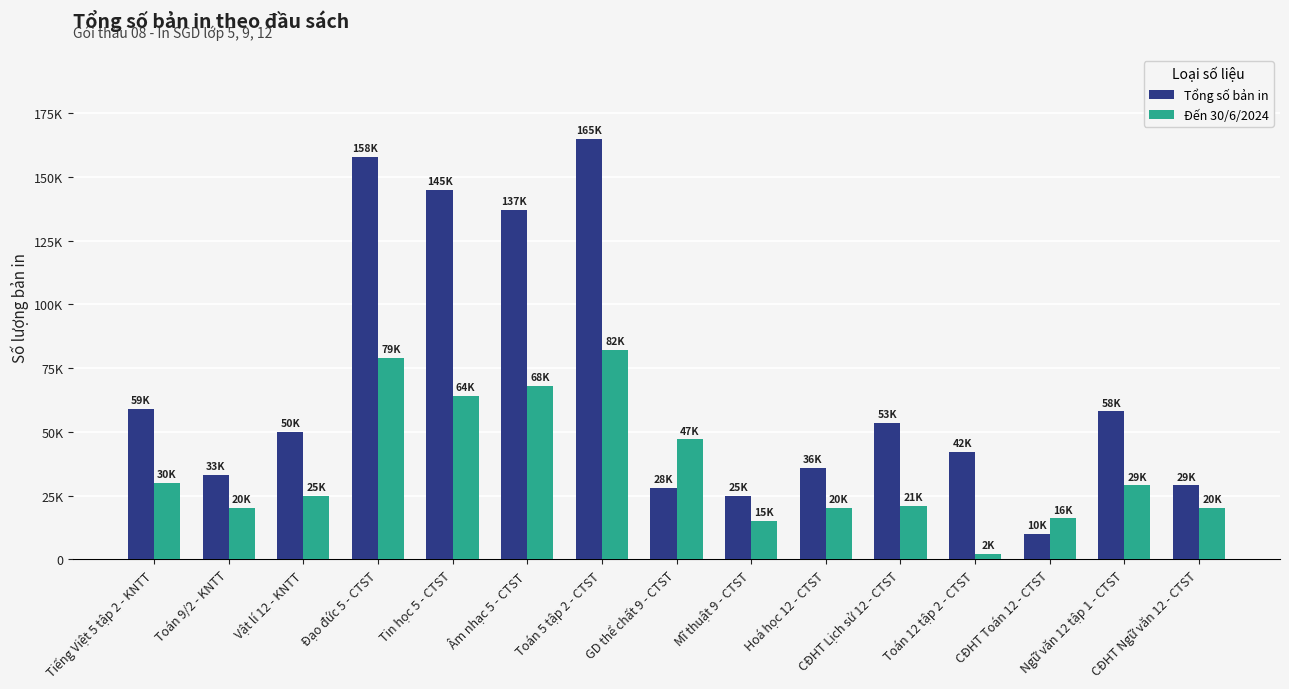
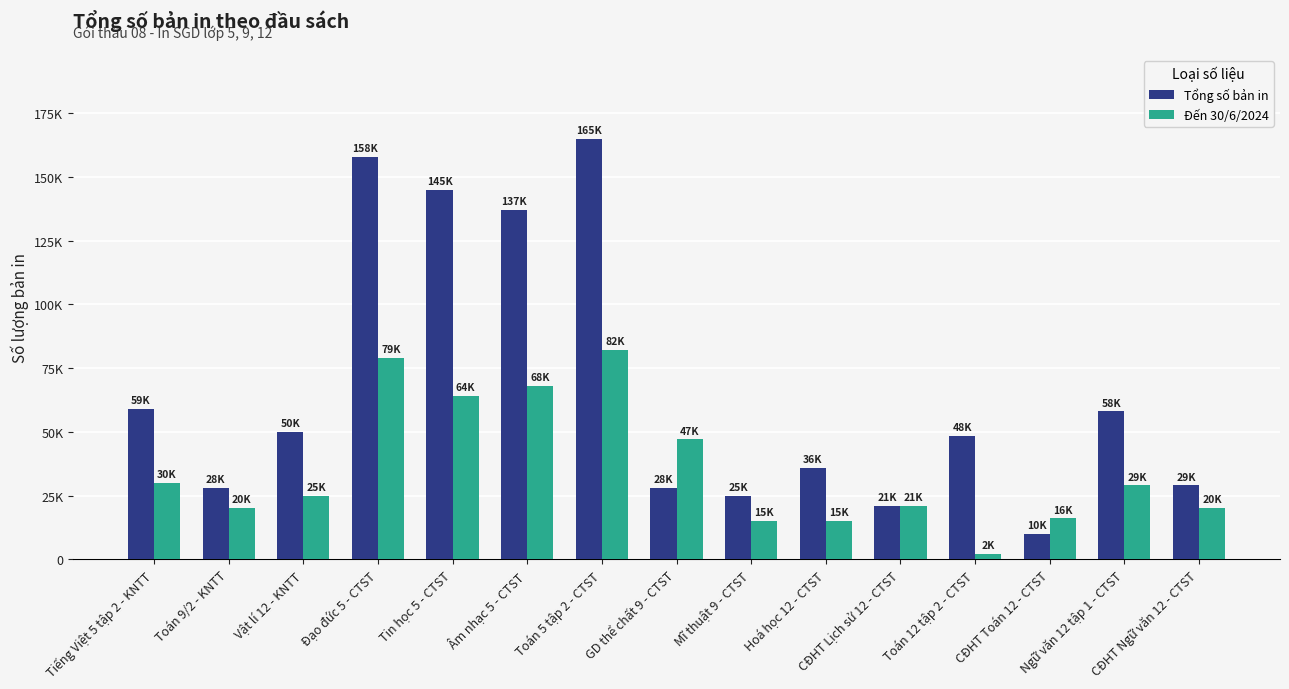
  {
    "Tổng số bản in": {
      "Tiếng Việt 5 tập 2 - KNTT": "59K",
-     "Toán 9/2 - KNTT": "33K",
+     "Toán 9/2 - KNTT": "28K",
      "Vật lí 12 - KNTT": "50K",
      "Đạo đức 5 - CTST": "158K",
      "Tin học 5 - CTST": "145K",
      "Âm nhạc 5 - CTST": "137K",
      "Toán 5 tập 2 - CTST": "165K",
      "GD thể chất 9 - CTST": "28K",
      "Mĩ thuật 9 - CTST": "25K",
      "Hoá học 12 - CTST": "36K",
-     "CĐHT Lịch sử 12 - CTST": "53K",
-     "Toán 12 tập 2 - CTST": "42K",
+     "CĐHT Lịch sử 12 - CTST": "21K",
+     "Toán 12 tập 2 - CTST": "48K",
      "CĐHT Toán 12 - CTST": "10K",
      "Ngữ văn 12 tập 1 - CTST": "58K",
      "CĐHT Ngữ văn 12 - CTST": "29K"
    },
    "Đến 30/6/2024": {
      "Tiếng Việt 5 tập 2 - KNTT": "30K",
      "Toán 9/2 - KNTT": "20K",
      "Vật lí 12 - KNTT": "25K",
      "Đạo đức 5 - CTST": "79K",
      "Tin học 5 - CTST": "64K",
      "Âm nhạc 5 - CTST": "68K",
      "Toán 5 tập 2 - CTST": "82K",
      "GD thể chất 9 - CTST": "47K",
      "Mĩ thuật 9 - CTST": "15K",
-     "Hoá học 12 - CTST": "20K",
+     "Hoá học 12 - CTST": "15K",
      "CĐHT Lịch sử 12 - CTST": "21K",
      "Toán 12 tập 2 - CTST": "2K",
      "CĐHT Toán 12 - CTST": "16K",
      "Ngữ văn 12 tập 1 - CTST": "29K",
      "CĐHT Ngữ văn 12 - CTST": "20K"
    }
  }
